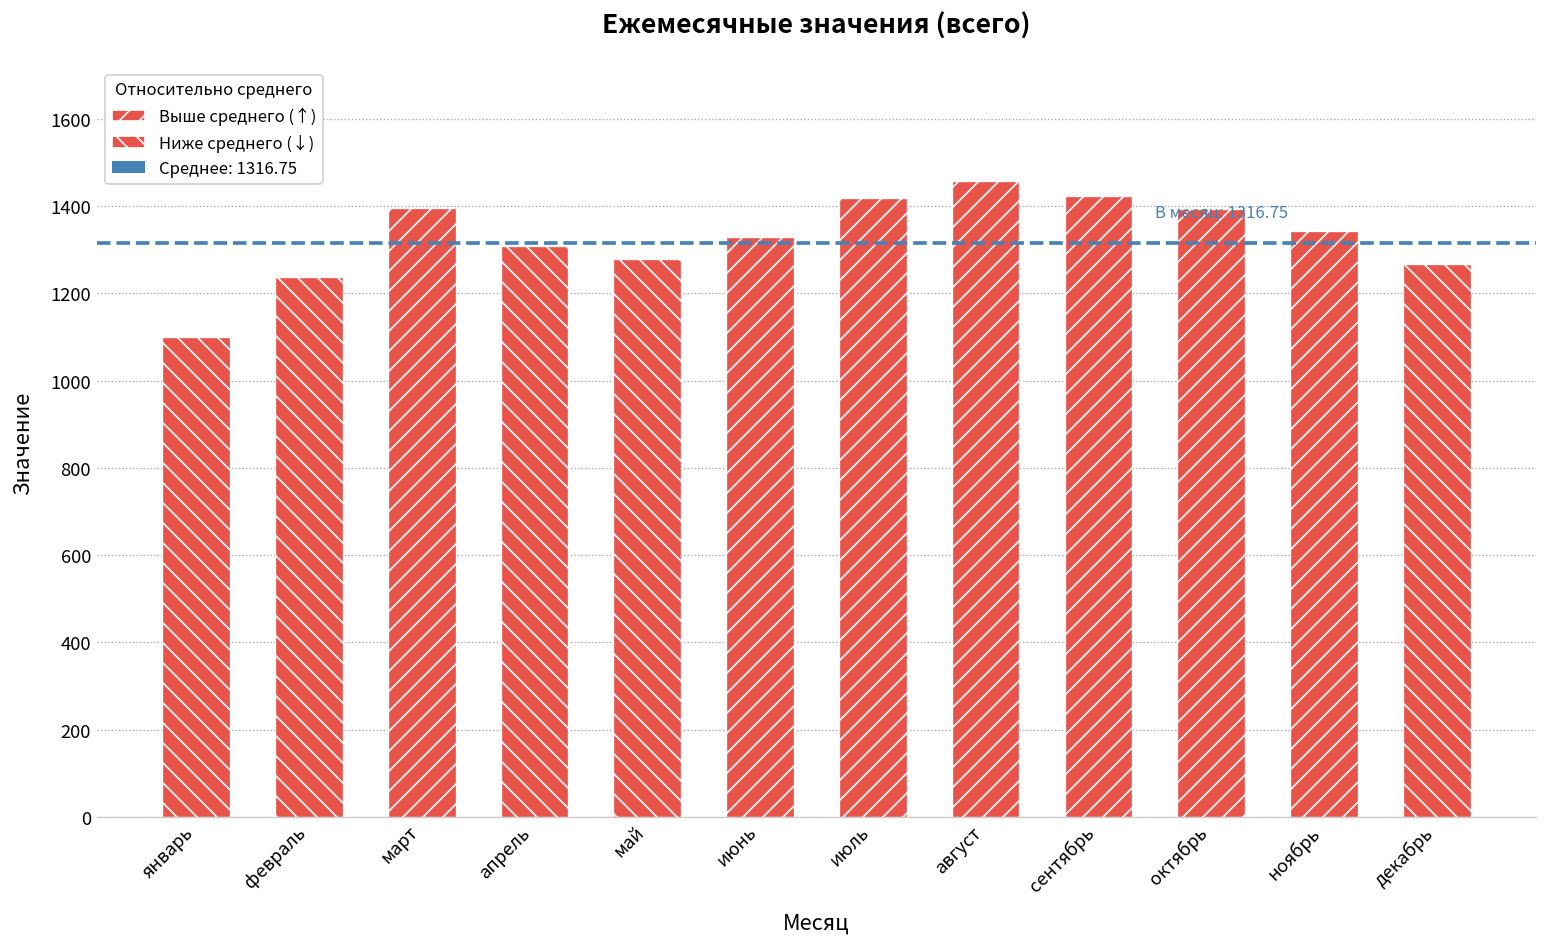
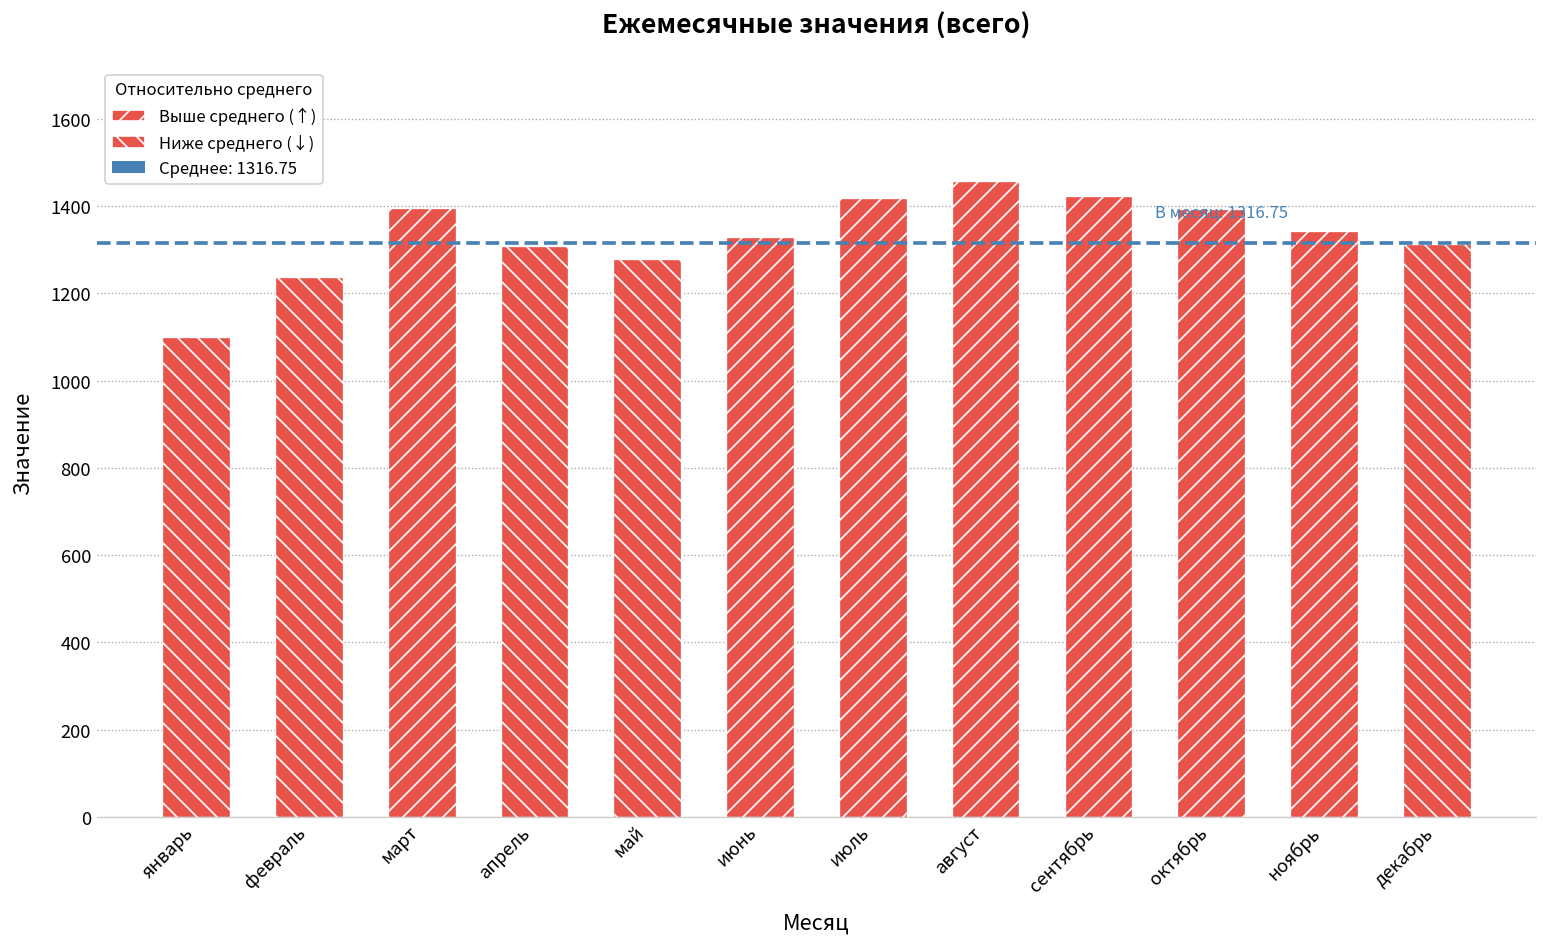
  {
    "январь": 1100,
    "февраль": 1240,
    "март": 1400,
    "апрель": 1310,
    "май": 1280,
    "июнь": 1330,
    "июль": 1420,
    "август": 1460,
    "сентябрь": 1420,
    "ноябрь": 1340,
-   "декабрь": 1270
+   "декабрь": 1310
  }
